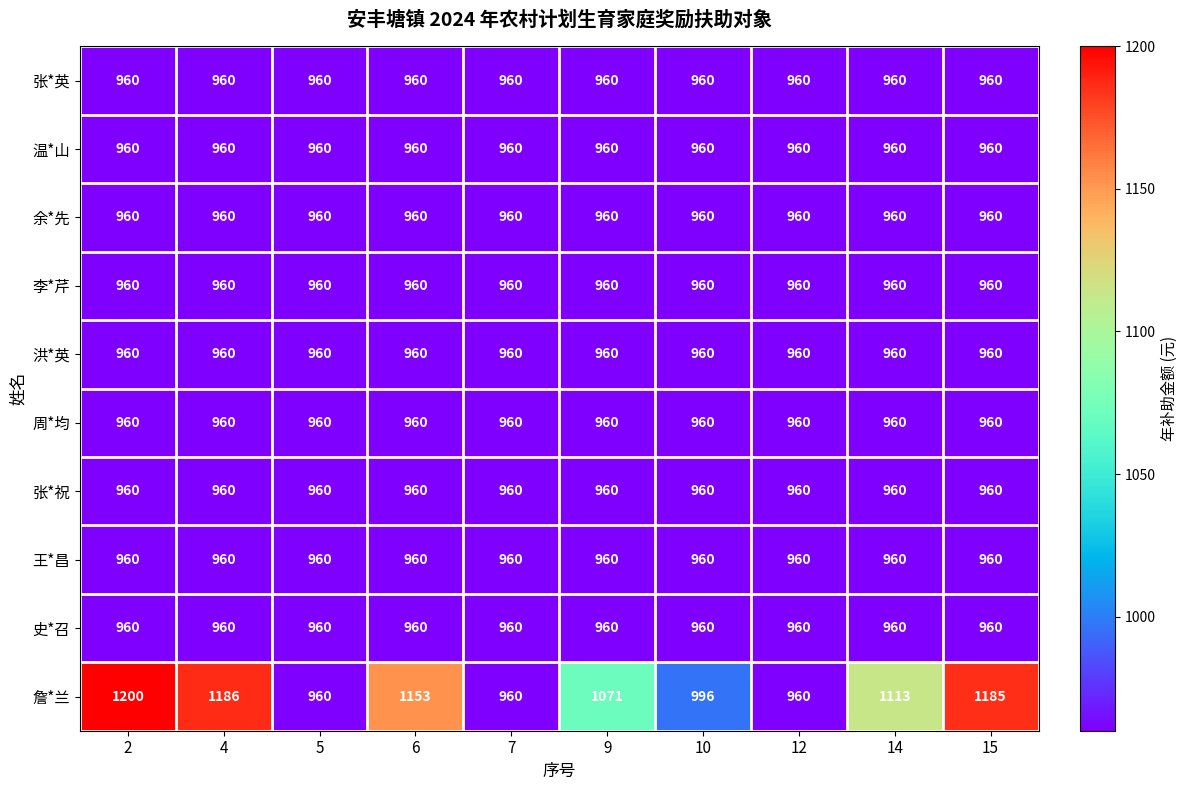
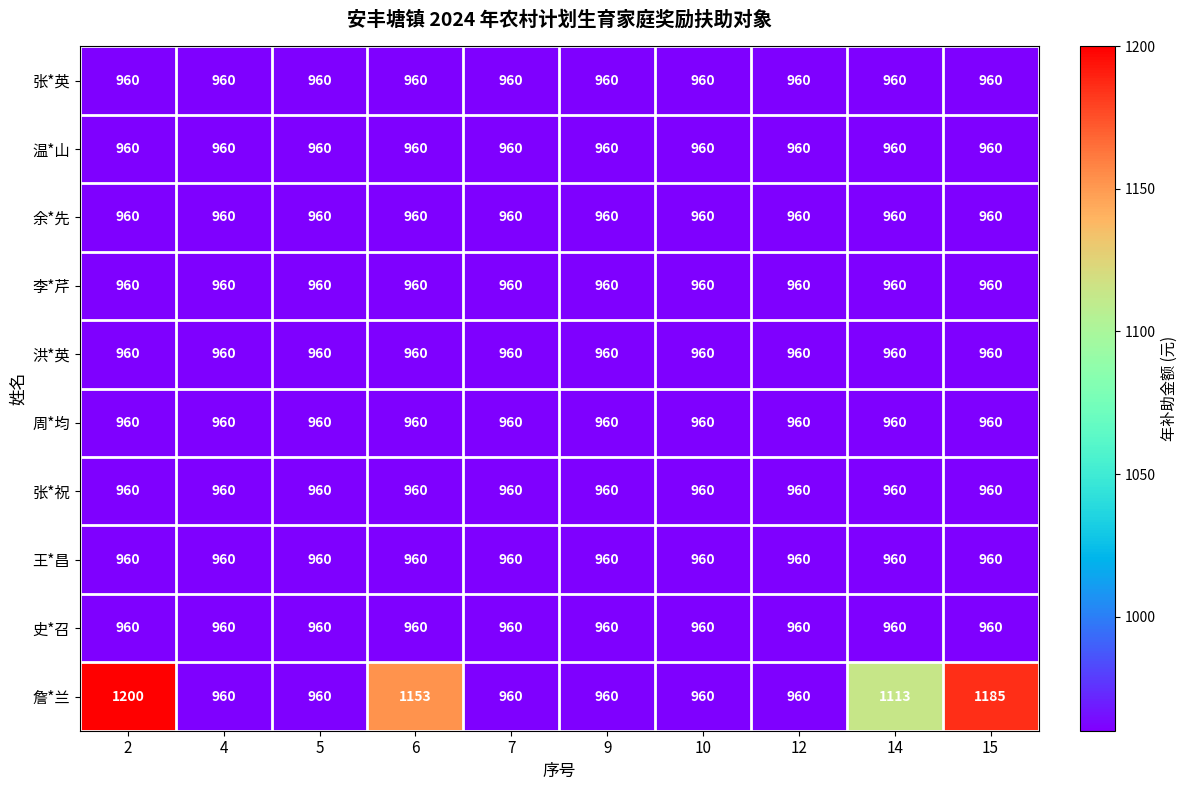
  {
    "张*英": {
      "2": 960,
      "4": 960,
      "5": 960,
      "6": 960,
      "7": 960,
      "9": 960,
      "10": 960,
      "12": 960,
      "14": 960,
      "15": 960
    },
    "温*山": {
      "2": 960,
      "4": 960,
      "5": 960,
      "6": 960,
      "7": 960,
      "9": 960,
      "10": 960,
      "12": 960,
      "14": 960,
      "15": 960
    },
    "余*先": {
      "2": 960,
      "4": 960,
      "5": 960,
      "6": 960,
      "7": 960,
      "9": 960,
      "10": 960,
      "12": 960,
      "14": 960,
      "15": 960
    },
    "李*芹": {
      "2": 960,
      "4": 960,
      "5": 960,
      "6": 960,
      "7": 960,
      "9": 960,
      "10": 960,
      "12": 960,
      "14": 960,
      "15": 960
    },
    "洪*英": {
      "2": 960,
      "4": 960,
      "5": 960,
      "6": 960,
      "7": 960,
      "9": 960,
      "10": 960,
      "12": 960,
      "14": 960,
      "15": 960
    },
    "周*均": {
      "2": 960,
      "4": 960,
      "5": 960,
      "6": 960,
      "7": 960,
      "9": 960,
      "10": 960,
      "12": 960,
      "14": 960,
      "15": 960
    },
    "张*祝": {
      "2": 960,
      "4": 960,
      "5": 960,
      "6": 960,
      "7": 960,
      "9": 960,
      "10": 960,
      "12": 960,
      "14": 960,
      "15": 960
    },
    "王*昌": {
      "2": 960,
      "4": 960,
      "5": 960,
      "6": 960,
      "7": 960,
      "9": 960,
      "10": 960,
      "12": 960,
      "14": 960,
      "15": 960
    },
    "史*召": {
      "2": 960,
      "4": 960,
      "5": 960,
      "6": 960,
      "7": 960,
      "9": 960,
      "10": 960,
      "12": 960,
      "14": 960,
      "15": 960
    },
    "詹*兰": {
      "2": 1200,
-     "4": 1186,
+     "4": 960,
      "5": 960,
      "6": 1153,
      "7": 960,
-     "9": 1071,
-     "10": 996,
+     "9": 960,
+     "10": 960,
      "12": 960,
      "14": 1113,
      "15": 1185
    }
  }
